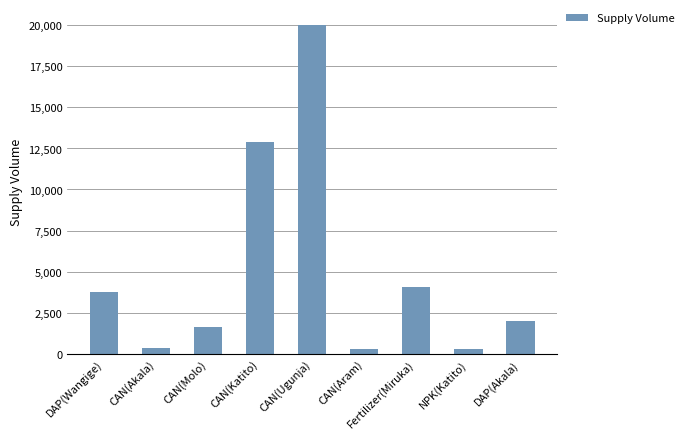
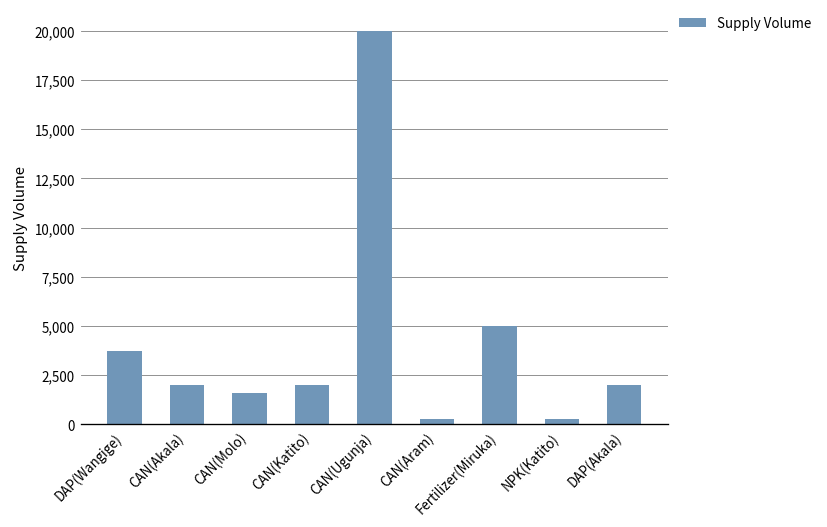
  {
    "DAP(Wangige)": "3,800",
-   "CAN(Akala)": "300",
+   "CAN(Akala)": "2,000",
    "CAN(Molo)": "1,600",
-   "CAN(Katito)": "12,900",
+   "CAN(Katito)": "2,000",
    "CAN(Ugunja)": "20,000",
    "CAN(Aram)": "300",
-   "Fertilizer(Miruka)": "4,100",
+   "Fertilizer(Miruka)": "5,000",
    "NPK(Katito)": "300",
    "DAP(Akala)": "2,000"
  }
